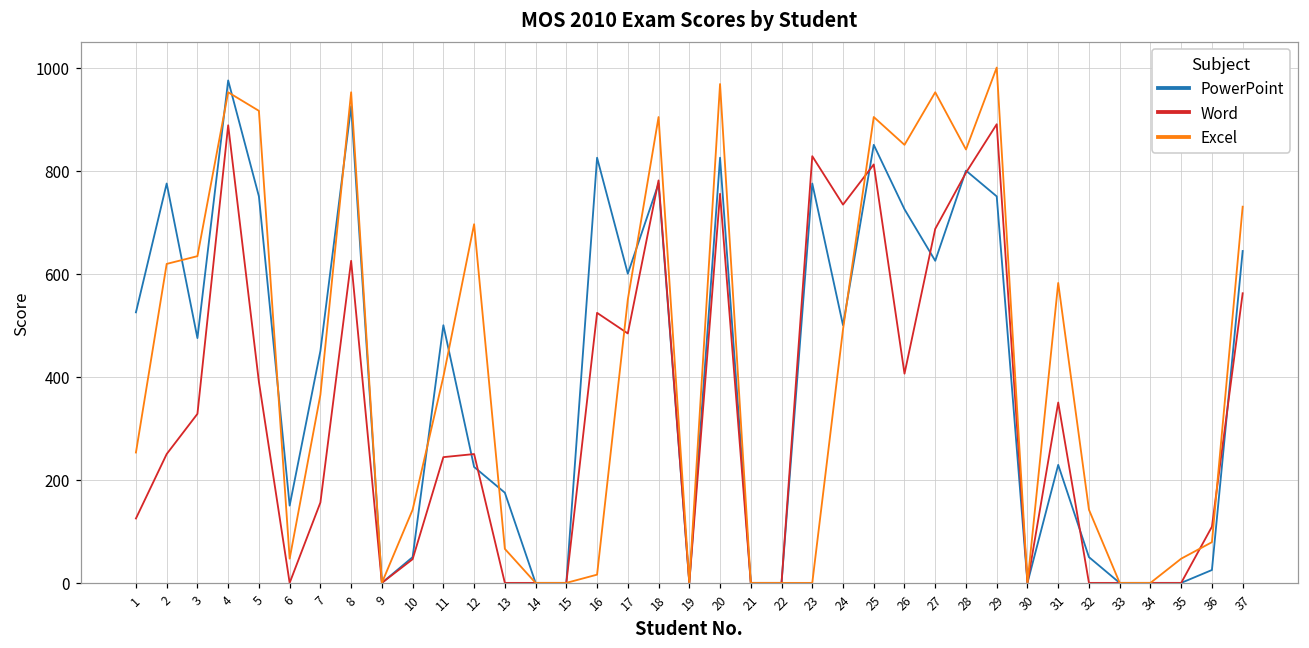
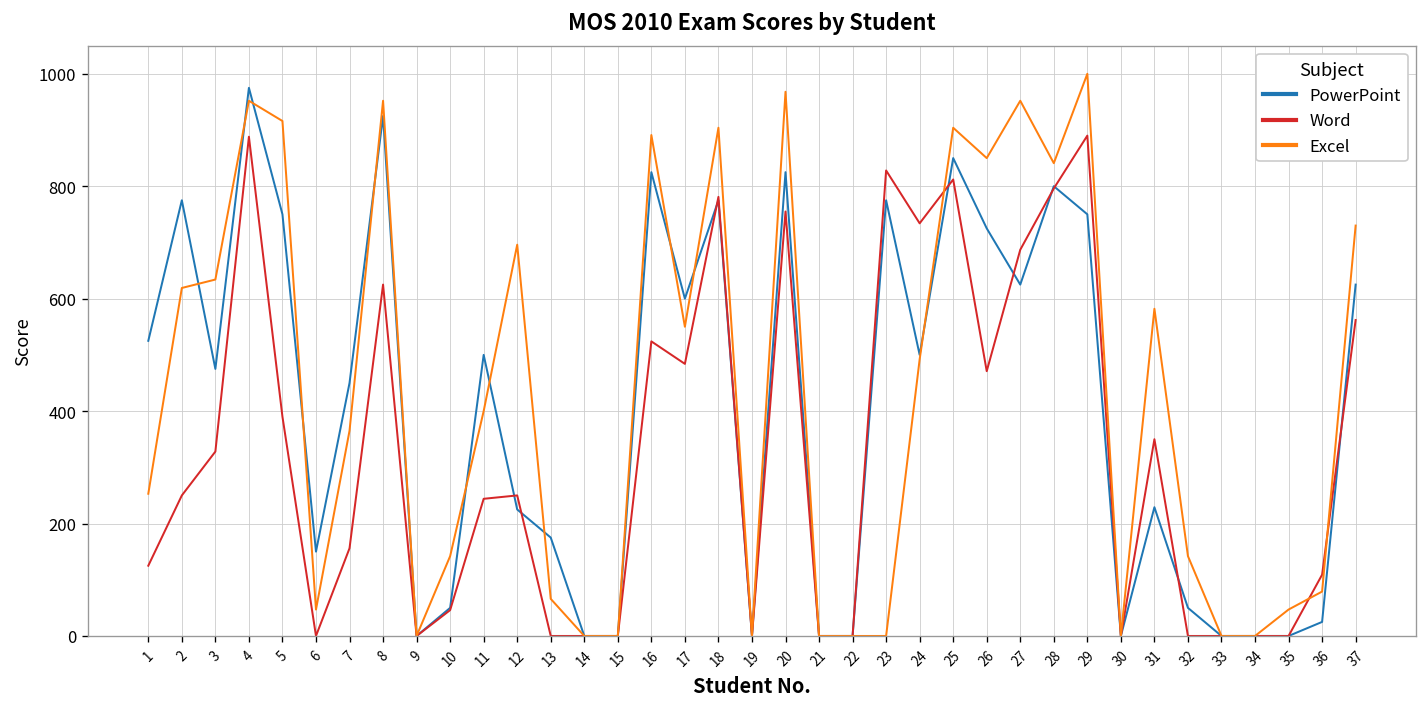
  {
    "PowerPoint": {
      "1": 530,
      "2": 780,
      "3": 480,
      "4": 980,
      "5": 750,
      "6": 150,
      "7": 450,
      "8": 930,
      "11": 500,
      "12": 230,
      "13": 180,
      "16": 830,
      "17": 600,
      "18": 780,
      "20": 830,
      "23": 780,
      "24": 500,
      "25": 850,
      "26": 730,
      "27": 630,
      "29": 750,
      "31": 230,
      "32": 50,
      "36": 30,
-     "37": 640
+     "37": 630
    },
    "Word": {
      "1": 130,
      "2": 250,
      "3": 330,
      "4": 890,
      "5": 390,
      "6": 0,
      "7": 160,
      "8": 630,
      "11": 240,
      "12": 250,
      "13": 0,
      "16": 520,
      "17": 480,
      "18": 780,
      "20": 760,
      "23": 830,
      "24": 730,
      "25": 810,
-     "26": 410,
+     "26": 470,
      "27": 690,
      "29": 890,
      "31": 350,
      "32": 0,
      "36": 110,
      "37": 560
    },
    "Excel": {
      "1": 250,
      "2": 620,
      "3": 630,
      "4": 950,
      "5": 920,
      "6": 50,
      "7": 370,
      "8": 950,
      "10": 140,
      "11": 400,
      "12": 700,
      "13": 70,
-     "16": 20,
+     "16": 890,
      "17": 550,
      "18": 900,
      "20": 970,
      "23": 0,
      "24": 490,
      "25": 900,
      "26": 850,
      "27": 950,
      "28": 840,
      "29": 1000,
      "31": 580,
      "32": 140,
      "35": 50,
      "36": 80,
      "37": 730
    }
  }
